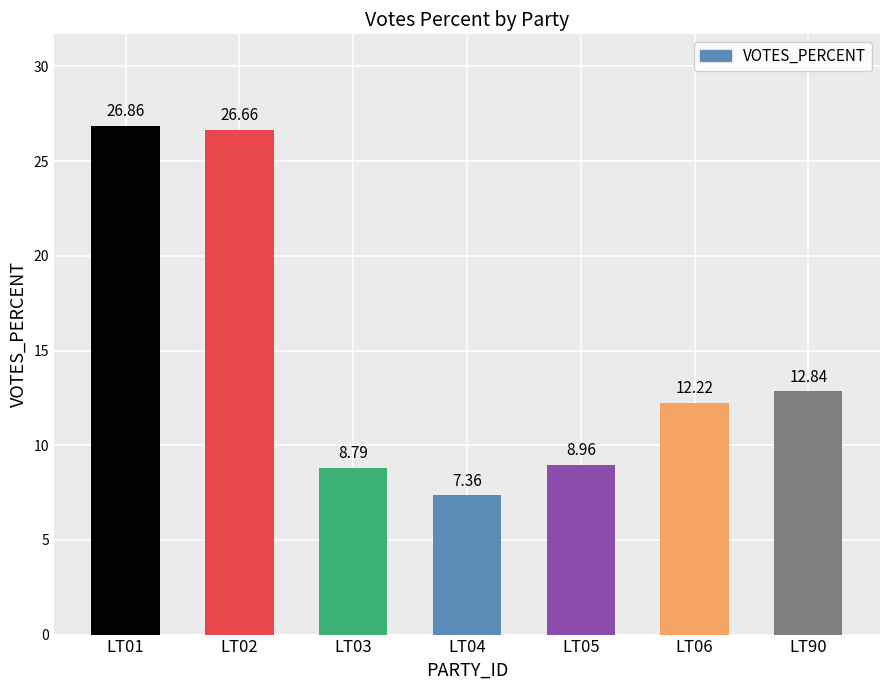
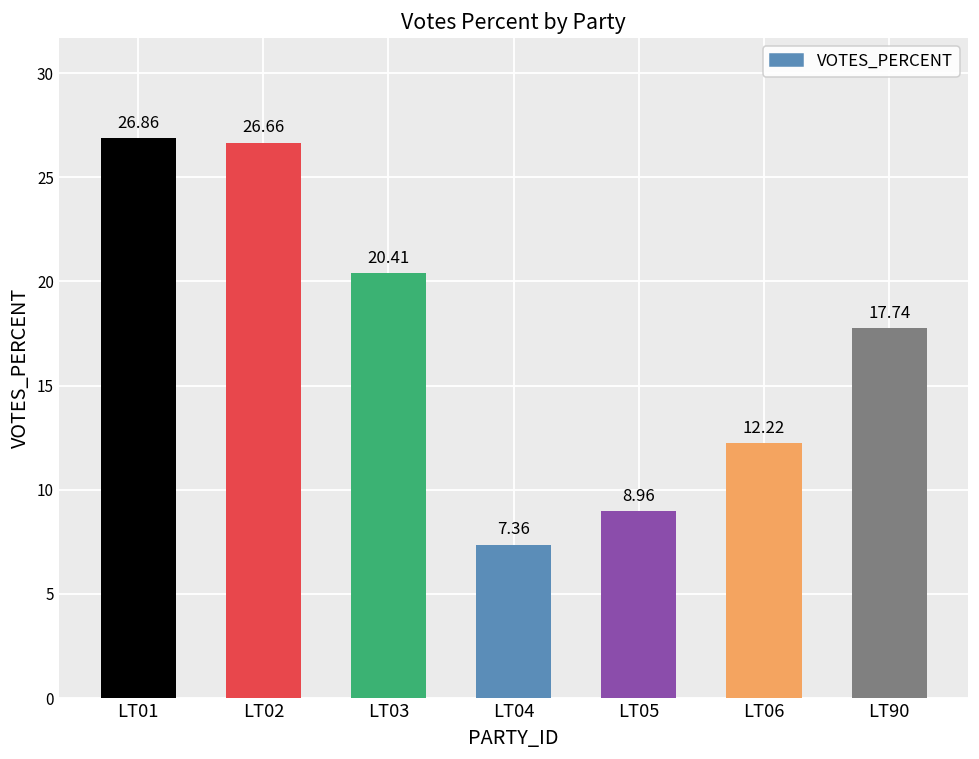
  {
    "LT01": 26.86,
    "LT02": 26.66,
-   "LT03": 8.79,
+   "LT03": 20.41,
    "LT04": 7.36,
    "LT05": 8.96,
    "LT06": 12.22,
-   "LT90": 12.84
+   "LT90": 17.74
  }
